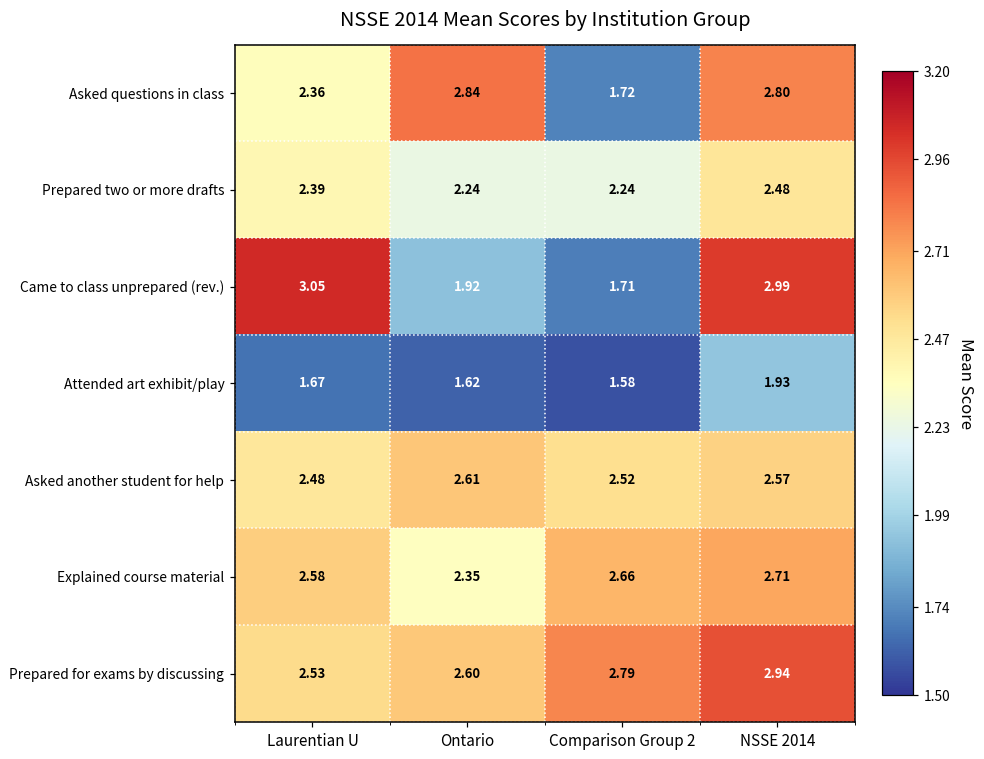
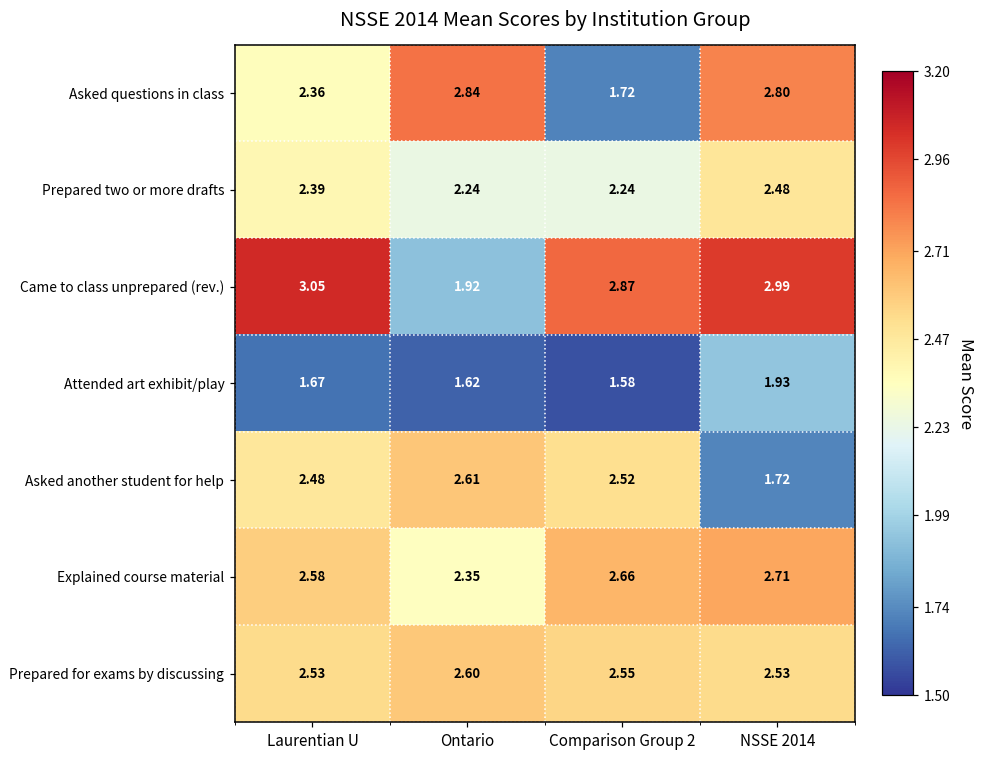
  {
    "Asked questions in class": {
      "Laurentian U": 2.36,
      "Ontario": 2.84,
      "Comparison Group 2": 1.72,
      "NSSE 2014": 2.80
    },
    "Prepared two or more drafts": {
      "Laurentian U": 2.39,
      "Ontario": 2.24,
      "Comparison Group 2": 2.24,
      "NSSE 2014": 2.48
    },
    "Came to class unprepared (rev.)": {
      "Laurentian U": 3.05,
      "Ontario": 1.92,
-     "Comparison Group 2": 1.71,
+     "Comparison Group 2": 2.87,
      "NSSE 2014": 2.99
    },
    "Attended art exhibit/play": {
      "Laurentian U": 1.67,
      "Ontario": 1.62,
      "Comparison Group 2": 1.58,
      "NSSE 2014": 1.93
    },
    "Asked another student for help": {
      "Laurentian U": 2.48,
      "Ontario": 2.61,
      "Comparison Group 2": 2.52,
-     "NSSE 2014": 2.57
+     "NSSE 2014": 1.72
    },
    "Explained course material": {
      "Laurentian U": 2.58,
      "Ontario": 2.35,
      "Comparison Group 2": 2.66,
      "NSSE 2014": 2.71
    },
    "Prepared for exams by discussing": {
      "Laurentian U": 2.53,
      "Ontario": 2.60,
-     "Comparison Group 2": 2.79,
-     "NSSE 2014": 2.94
+     "Comparison Group 2": 2.55,
+     "NSSE 2014": 2.53
    }
  }
